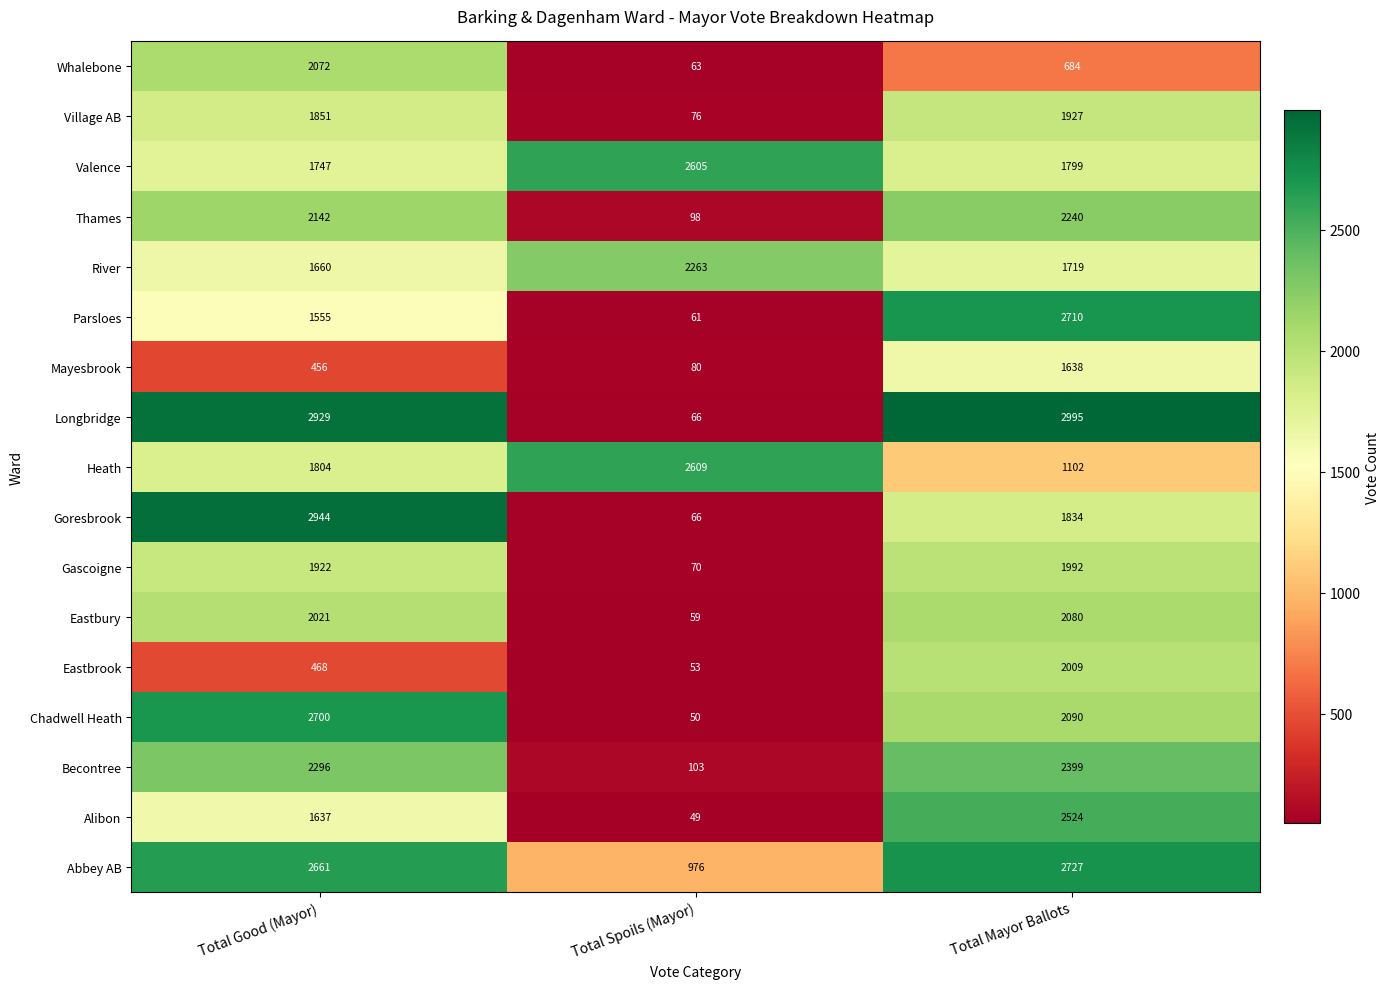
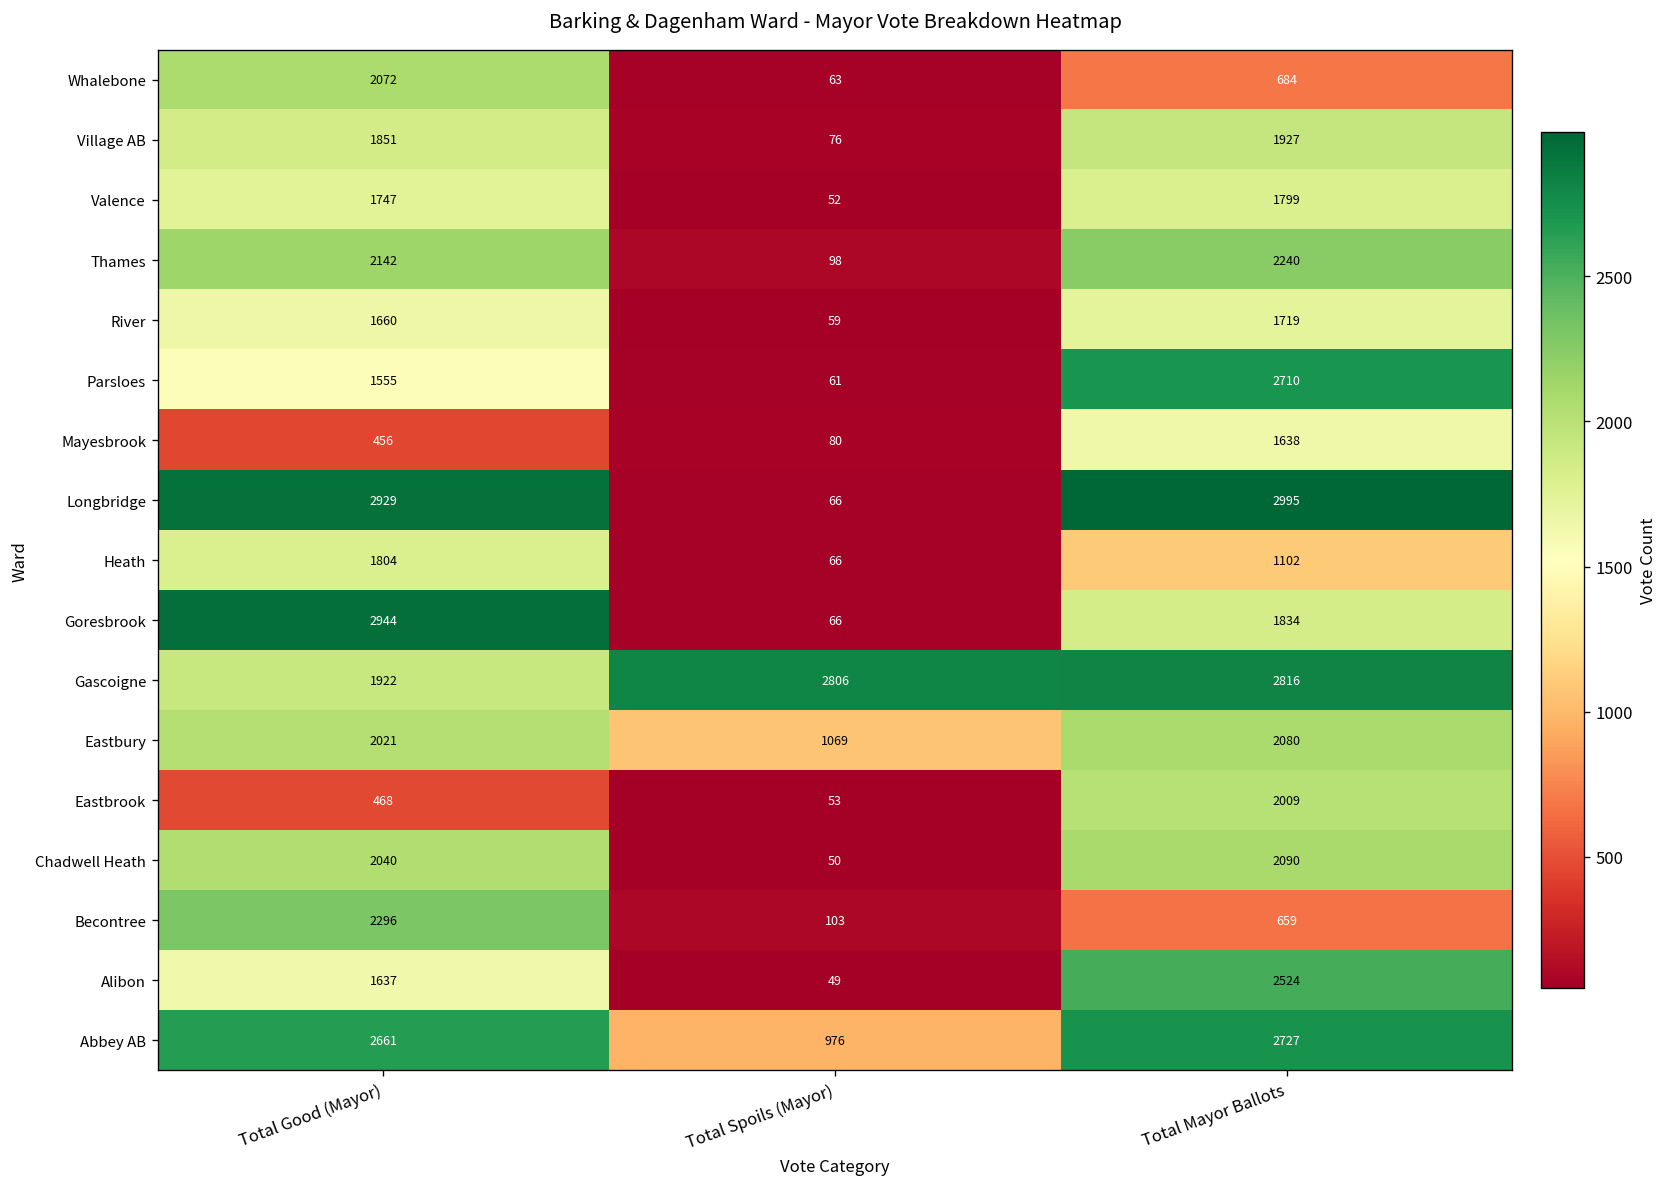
  {
    "Whalebone": {
      "Total Good (Mayor)": 2072,
      "Total Spoils (Mayor)": 63,
      "Total Mayor Ballots": 684
    },
    "Village AB": {
      "Total Good (Mayor)": 1851,
      "Total Spoils (Mayor)": 76,
      "Total Mayor Ballots": 1927
    },
    "Valence": {
      "Total Good (Mayor)": 1747,
-     "Total Spoils (Mayor)": 2605,
+     "Total Spoils (Mayor)": 52,
      "Total Mayor Ballots": 1799
    },
    "Thames": {
      "Total Good (Mayor)": 2142,
      "Total Spoils (Mayor)": 98,
      "Total Mayor Ballots": 2240
    },
    "River": {
      "Total Good (Mayor)": 1660,
-     "Total Spoils (Mayor)": 2263,
+     "Total Spoils (Mayor)": 59,
      "Total Mayor Ballots": 1719
    },
    "Parsloes": {
      "Total Good (Mayor)": 1555,
      "Total Spoils (Mayor)": 61,
      "Total Mayor Ballots": 2710
    },
    "Mayesbrook": {
      "Total Good (Mayor)": 456,
      "Total Spoils (Mayor)": 80,
      "Total Mayor Ballots": 1638
    },
    "Longbridge": {
      "Total Good (Mayor)": 2929,
      "Total Spoils (Mayor)": 66,
      "Total Mayor Ballots": 2995
    },
    "Heath": {
      "Total Good (Mayor)": 1804,
-     "Total Spoils (Mayor)": 2609,
+     "Total Spoils (Mayor)": 66,
      "Total Mayor Ballots": 1102
    },
    "Goresbrook": {
      "Total Good (Mayor)": 2944,
      "Total Spoils (Mayor)": 66,
      "Total Mayor Ballots": 1834
    },
    "Gascoigne": {
      "Total Good (Mayor)": 1922,
-     "Total Spoils (Mayor)": 70,
-     "Total Mayor Ballots": 1992
+     "Total Spoils (Mayor)": 2806,
+     "Total Mayor Ballots": 2816
    },
    "Eastbury": {
      "Total Good (Mayor)": 2021,
-     "Total Spoils (Mayor)": 59,
+     "Total Spoils (Mayor)": 1069,
      "Total Mayor Ballots": 2080
    },
    "Eastbrook": {
      "Total Good (Mayor)": 468,
      "Total Spoils (Mayor)": 53,
      "Total Mayor Ballots": 2009
    },
    "Chadwell Heath": {
-     "Total Good (Mayor)": 2700,
+     "Total Good (Mayor)": 2040,
      "Total Spoils (Mayor)": 50,
      "Total Mayor Ballots": 2090
    },
    "Becontree": {
      "Total Good (Mayor)": 2296,
      "Total Spoils (Mayor)": 103,
-     "Total Mayor Ballots": 2399
+     "Total Mayor Ballots": 659
    },
    "Alibon": {
      "Total Good (Mayor)": 1637,
      "Total Spoils (Mayor)": 49,
      "Total Mayor Ballots": 2524
    },
    "Abbey AB": {
      "Total Good (Mayor)": 2661,
      "Total Spoils (Mayor)": 976,
      "Total Mayor Ballots": 2727
    }
  }
